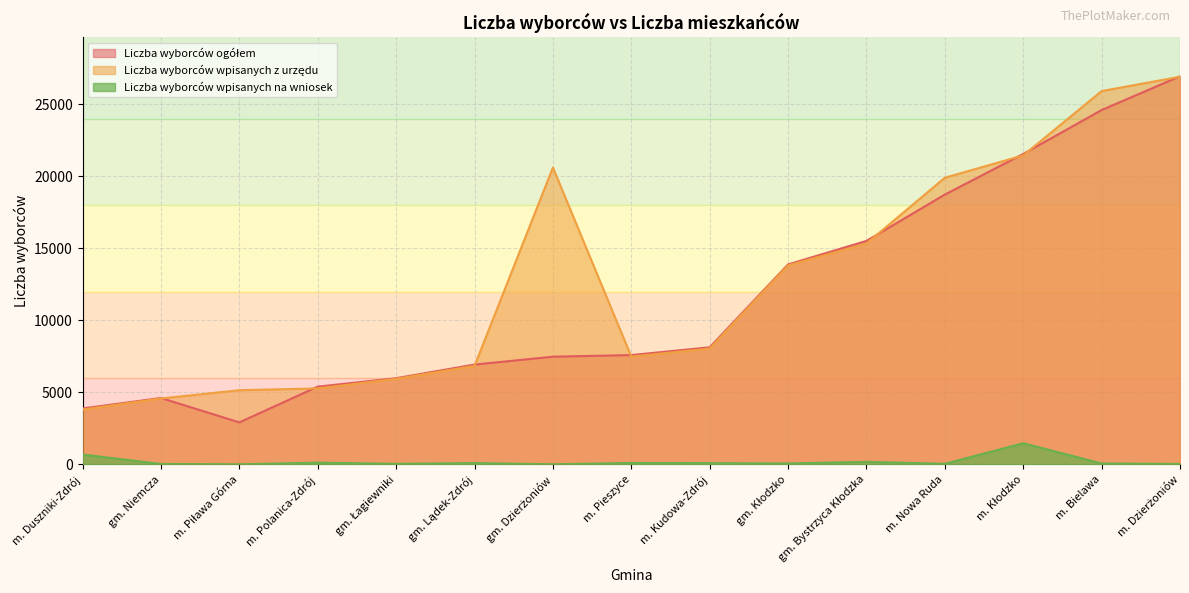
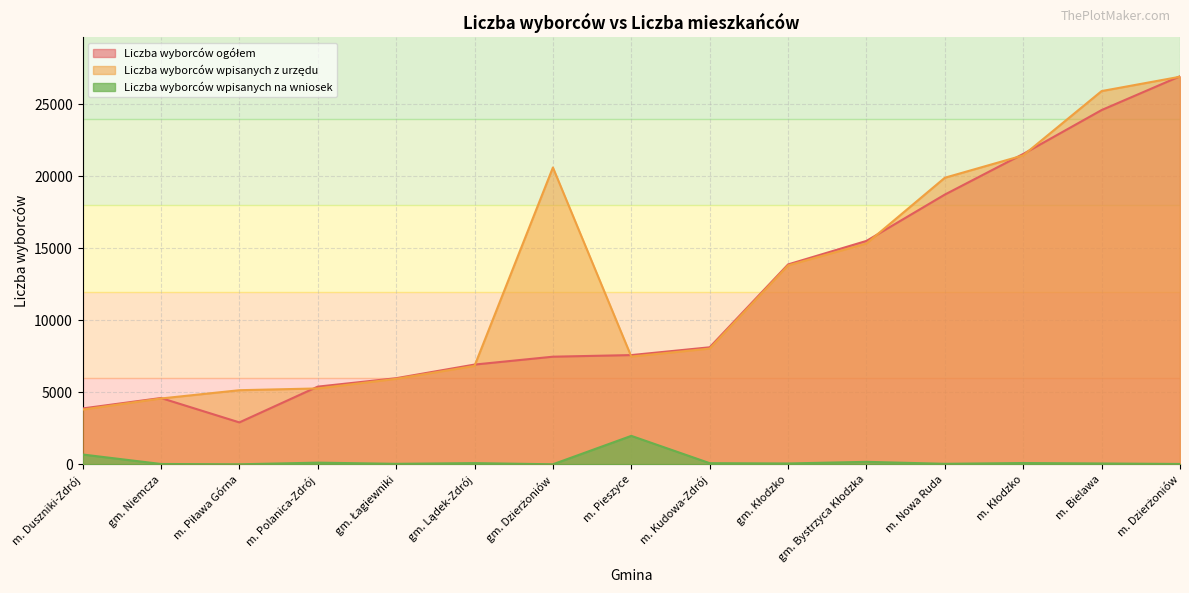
  {
    "Liczba wyborców ogółem": {
      "m. Piława Górna": 2900,
      "gm. Dzierżoniów": 7500,
      "gm. Bystrzyca Kłodzka": 15500,
      "m. Nowa Ruda": 18700,
      "m. Bielawa": 24600
    },
    "Liczba wyborców wpisanych z urzędu": {
      "m. Piława Górna": 5200,
      "gm. Dzierżoniów": 20600,
      "gm. Bystrzyca Kłodzka": 15300,
      "m. Nowa Ruda": 19900,
      "m. Bielawa": 25900
    },
    "Liczba wyborców wpisanych na wniosek": {
      "m. Duszniki-Zdrój": 700,
      "gm. Niemcza": 0,
      "m. Piława Górna": 0,
      "m. Polanica-Zdrój": 100,
      "gm. Łagiewniki": 0,
      "gm. Lądek-Zdrój": 100,
      "gm. Dzierżoniów": 0,
-     "m. Pieszyce": 100,
+     "m. Pieszyce": 2000,
      "m. Kudowa-Zdrój": 100,
      "gm. Kłodzko": 100,
      "gm. Bystrzyca Kłodzka": 200,
      "m. Nowa Ruda": 0,
-     "m. Kłodzko": 1500,
+     "m. Kłodzko": 100,
      "m. Bielawa": 100,
      "m. Dzierżoniów": 0
    }
  }
